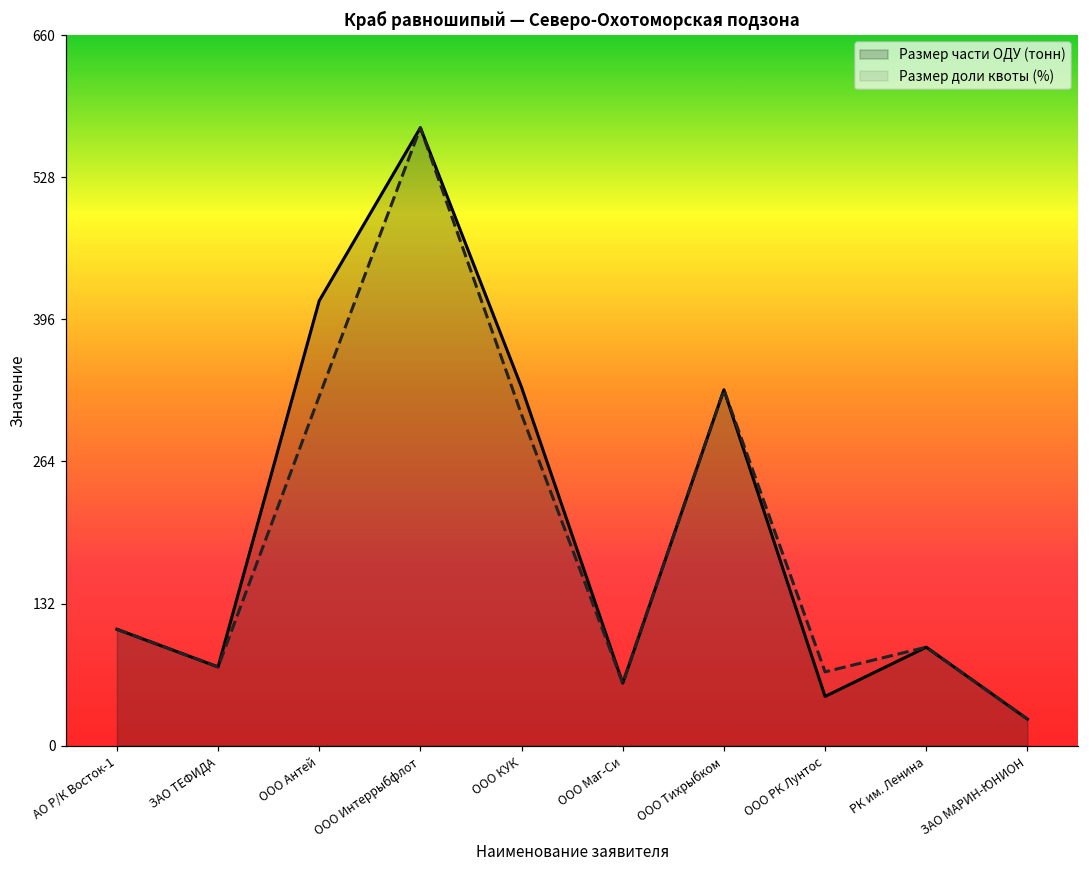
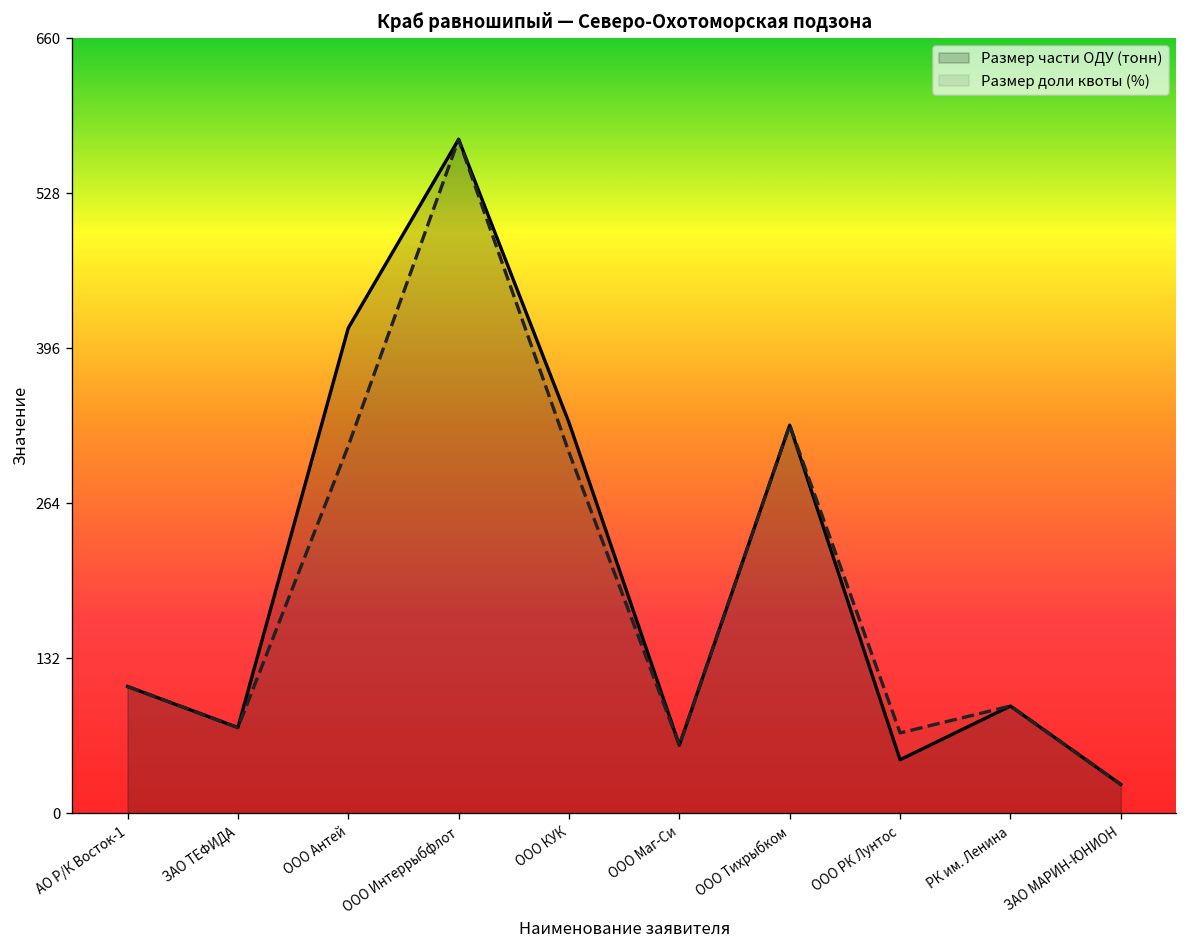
  {
    "Размер части ОДУ (тонн)": {
      "ООО Антей": 410,
      "ООО КУК": 330,
      "ООО РК Лунтос": 50
    },
    "Размер доли квоты (%)": {
-     "ООО Антей": 320,
+     "ООО Антей": 310,
      "ООО КУК": 310,
      "ООО РК Лунтос": 70
    }
  }
